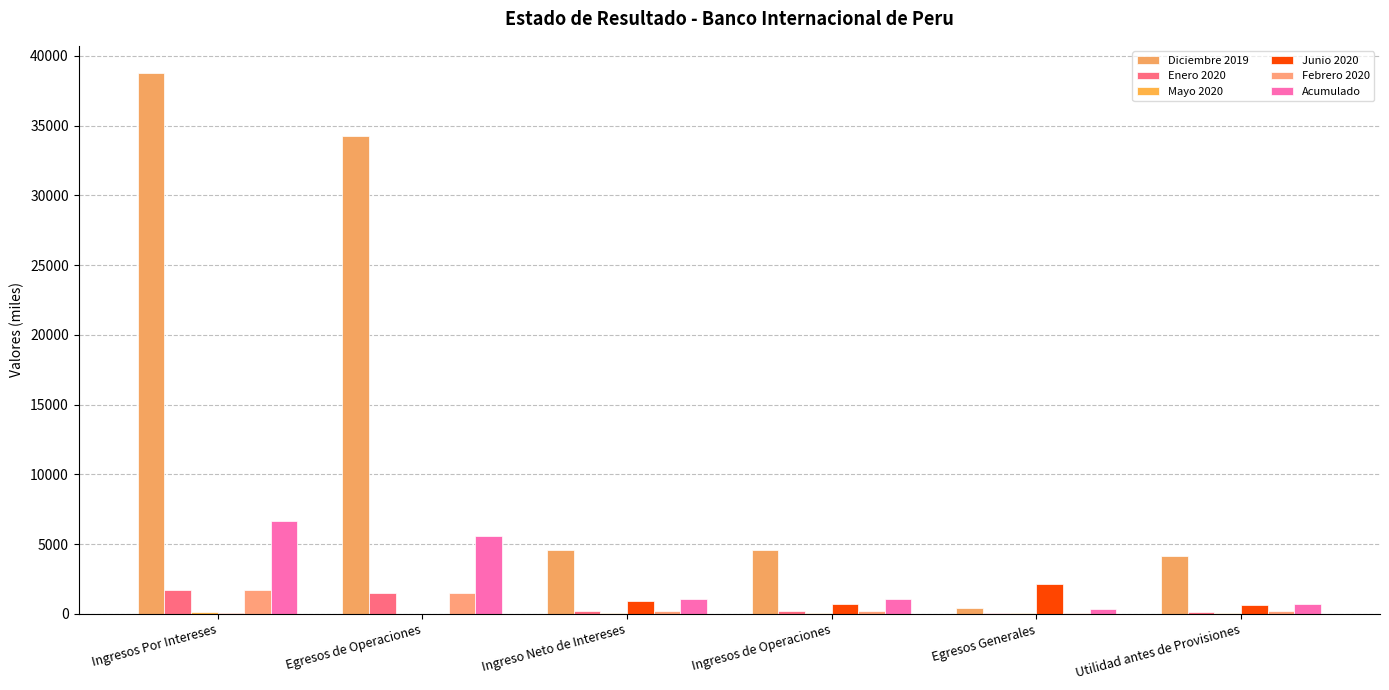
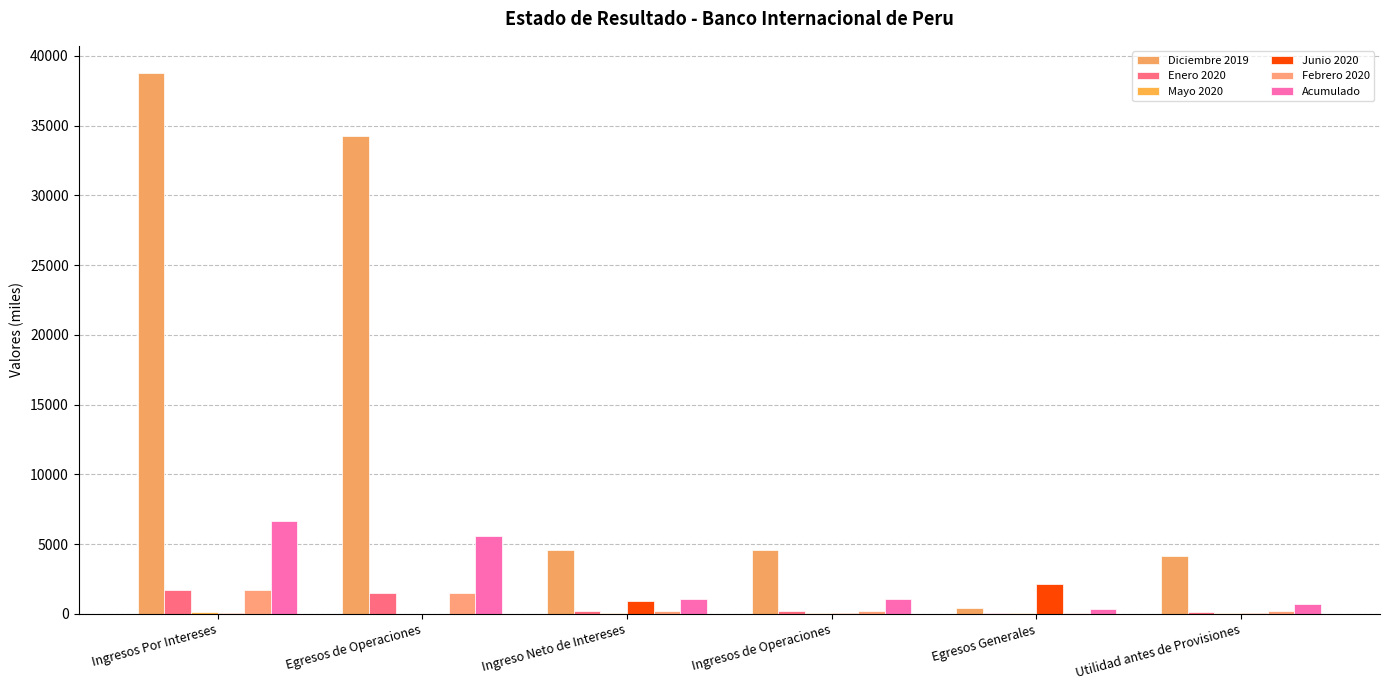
  {
    "Junio 2020": {
      "Ingreso Neto de Intereses": 900,
-     "Ingresos de Operaciones": 700,
+     "Ingresos de Operaciones": 100,
      "Egresos Generales": 2100,
-     "Utilidad antes de Provisiones": 600
+     "Utilidad antes de Provisiones": 0
    }
  }
